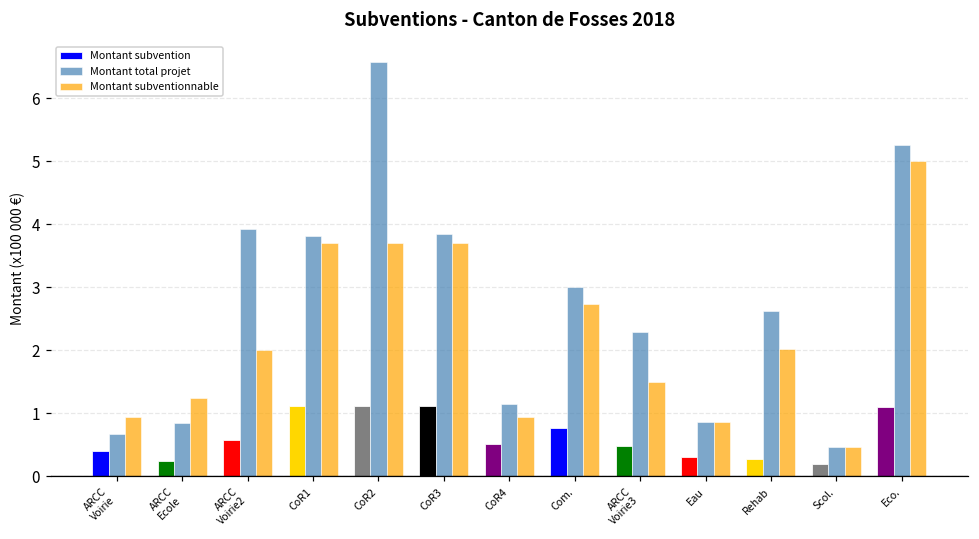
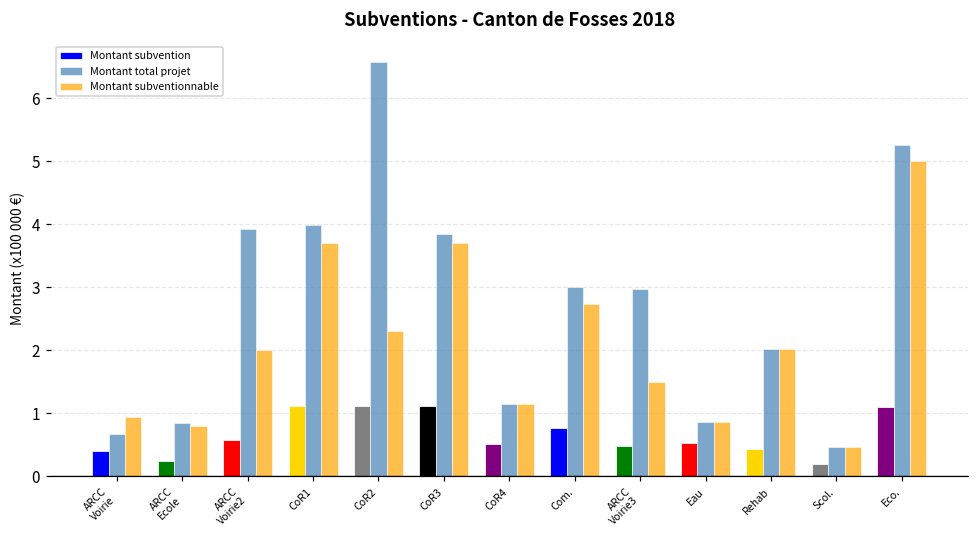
  {
    "Montant subvention": {
      "ARCC Voirie": 0.4,
      "ARCC Ecole": 0.2,
      "ARCC Voirie2": 0.6,
      "CoR1": 1.1,
      "CoR2": 1.1,
      "CoR3": 1.1,
      "CoR4": 0.5,
      "Com.": 0.8,
      "ARCC Voirie3": 0.5,
-     "Eau": 0.3,
-     "Rehab": 0.3,
+     "Eau": 0.5,
+     "Rehab": 0.4,
      "Scol.": 0.2,
      "Eco.": 1.1
    },
    "Montant total projet": {
      "ARCC Voirie": 0.7,
      "ARCC Ecole": 0.8,
      "ARCC Voirie2": 3.9,
-     "CoR1": 3.8,
+     "CoR1": 4.0,
      "CoR2": 6.6,
      "CoR3": 3.9,
      "CoR4": 1.1,
      "Com.": 3.0,
-     "ARCC Voirie3": 2.3,
+     "ARCC Voirie3": 3.0,
      "Eau": 0.9,
-     "Rehab": 2.6,
+     "Rehab": 2.0,
      "Scol.": 0.5,
      "Eco.": 5.3
    },
    "Montant subventionnable": {
      "ARCC Voirie": 0.9,
-     "ARCC Ecole": 1.2,
+     "ARCC Ecole": 0.8,
      "ARCC Voirie2": 2.0,
      "CoR1": 3.7,
-     "CoR2": 3.7,
+     "CoR2": 2.3,
      "CoR3": 3.7,
-     "CoR4": 0.9,
+     "CoR4": 1.1,
      "Com.": 2.7,
      "ARCC Voirie3": 1.5,
      "Eau": 0.9,
      "Rehab": 2.0,
      "Scol.": 0.5,
      "Eco.": 5.0
    }
  }
